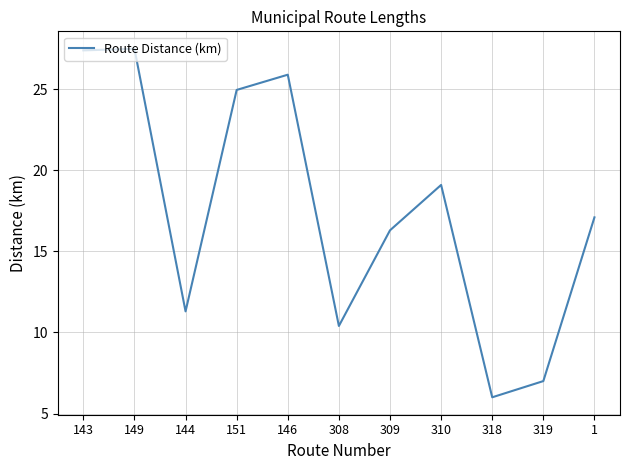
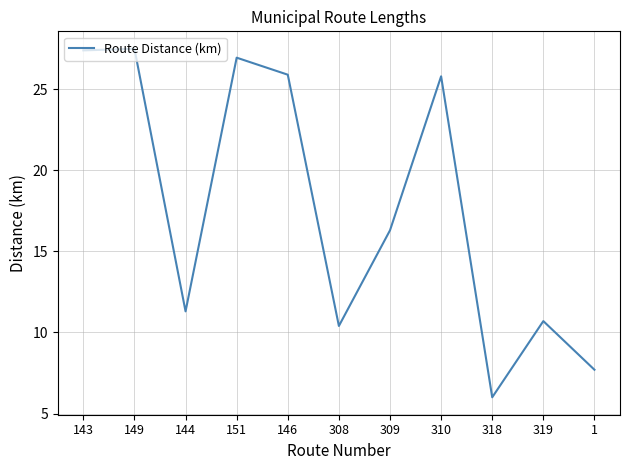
  {
    "144": 11.3,
-   "151": 25.0,
+   "151": 27.0,
    "146": 25.9,
    "308": 10.4,
    "309": 16.3,
-   "310": 19.1,
+   "310": 25.8,
    "318": 6.0,
-   "319": 7.0,
-   "1": 17.1
+   "319": 10.7,
+   "1": 7.7
  }
